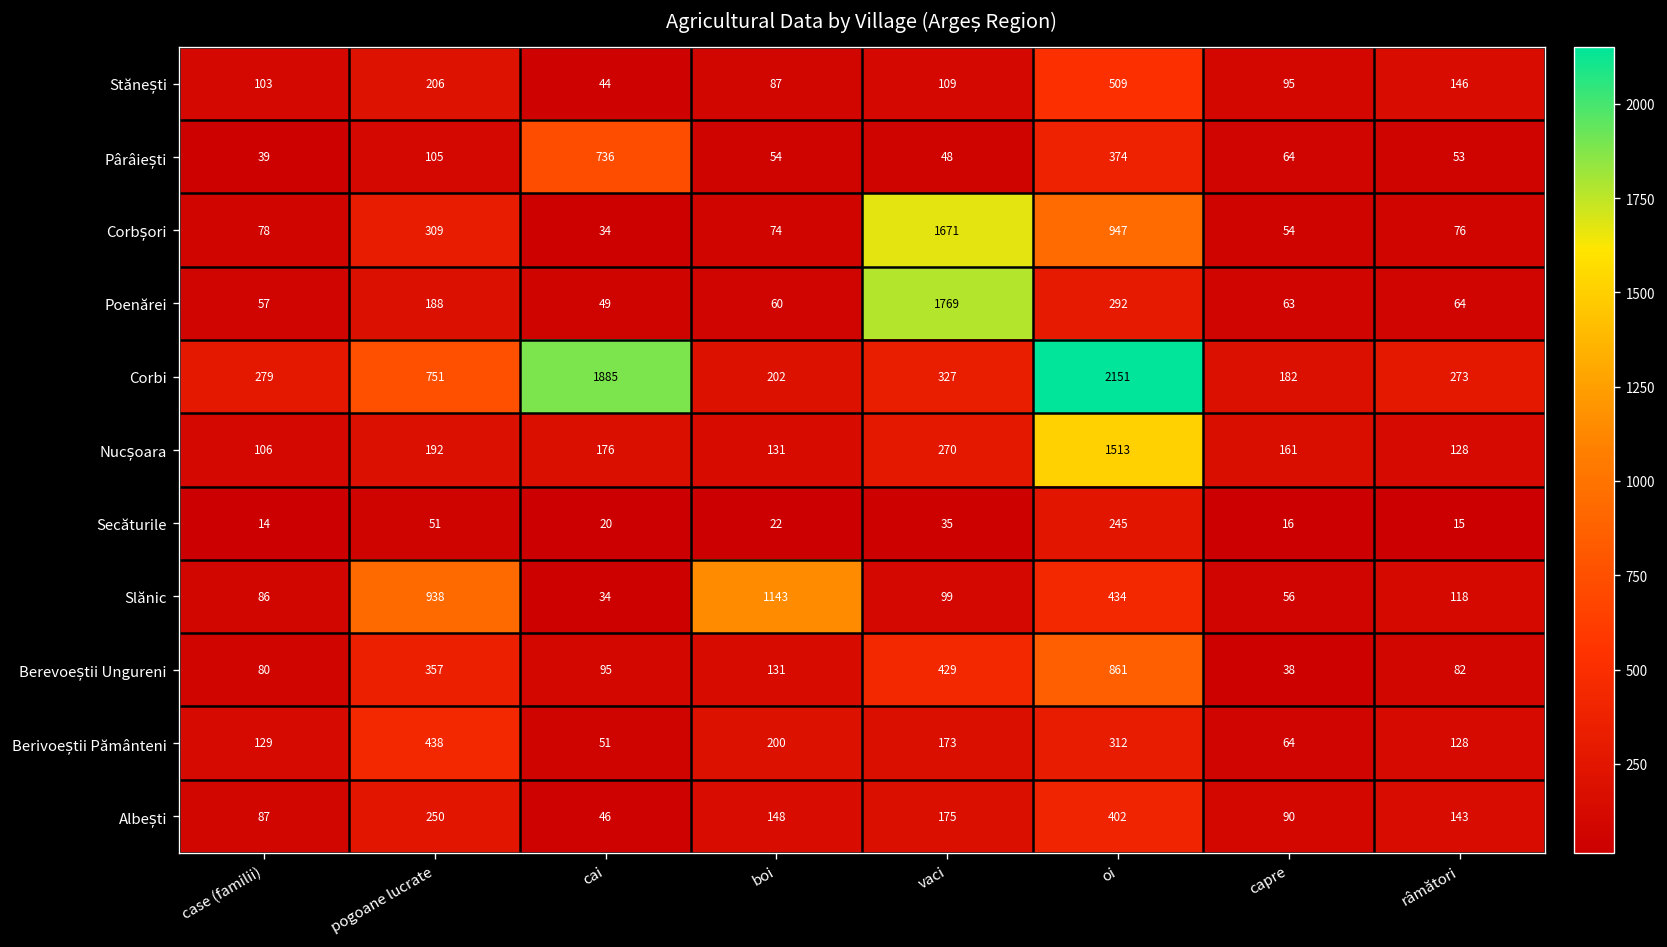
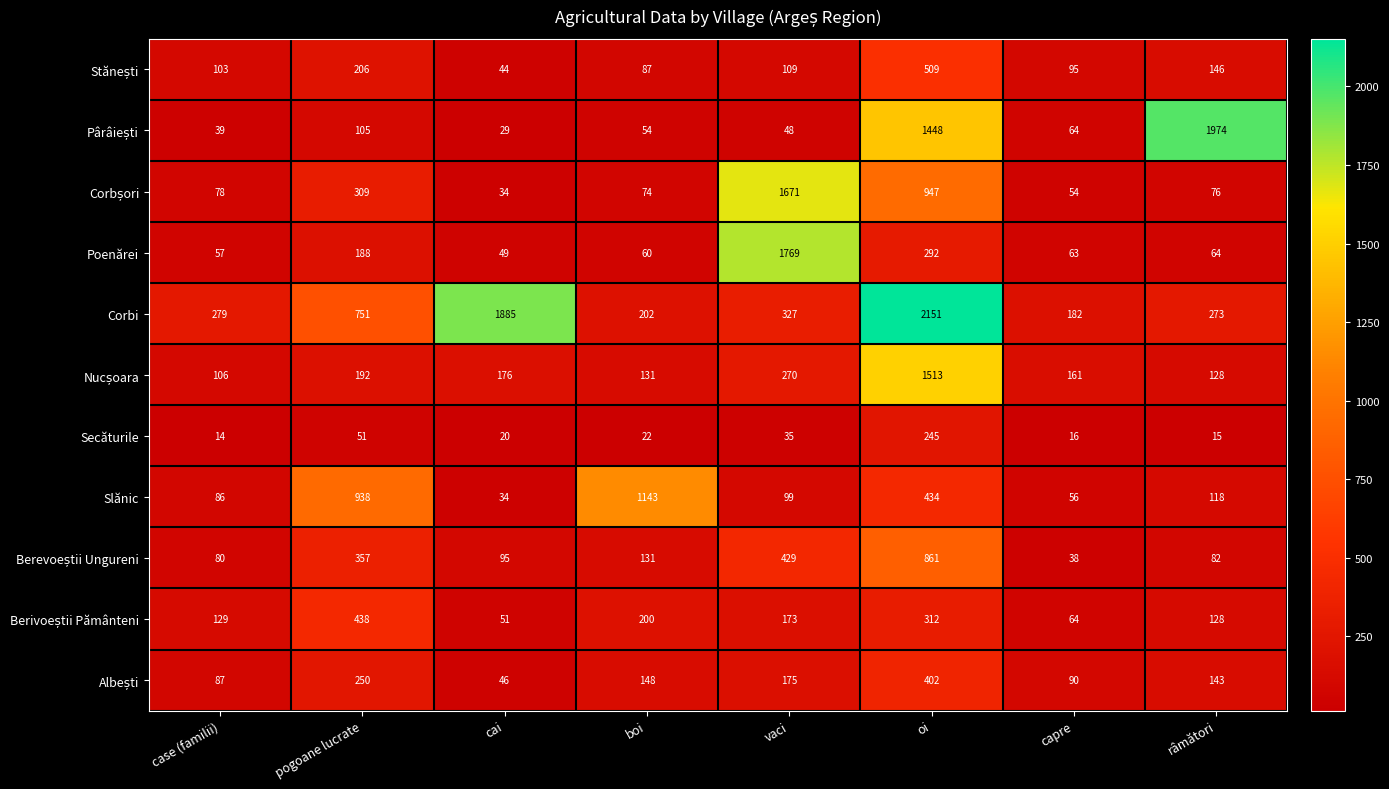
  {
    "Stănești": {
      "case (familii)": 103,
      "pogoane lucrate": 206,
      "cai": 44,
      "boi": 87,
      "vaci": 109,
      "oi": 509,
      "capre": 95,
      "râmători": 146
    },
    "Pârâiești": {
      "case (familii)": 39,
      "pogoane lucrate": 105,
-     "cai": 736,
+     "cai": 29,
      "boi": 54,
      "vaci": 48,
-     "oi": 374,
+     "oi": 1448,
      "capre": 64,
-     "râmători": 53
+     "râmători": 1974
    },
    "Corbșori": {
      "case (familii)": 78,
      "pogoane lucrate": 309,
      "cai": 34,
      "boi": 74,
      "vaci": 1671,
      "oi": 947,
      "capre": 54,
      "râmători": 76
    },
    "Poenărei": {
      "case (familii)": 57,
      "pogoane lucrate": 188,
      "cai": 49,
      "boi": 60,
      "vaci": 1769,
      "oi": 292,
      "capre": 63,
      "râmători": 64
    },
    "Corbi": {
      "case (familii)": 279,
      "pogoane lucrate": 751,
      "cai": 1885,
      "boi": 202,
      "vaci": 327,
      "oi": 2151,
      "capre": 182,
      "râmători": 273
    },
    "Nucșoara": {
      "case (familii)": 106,
      "pogoane lucrate": 192,
      "cai": 176,
      "boi": 131,
      "vaci": 270,
      "oi": 1513,
      "capre": 161,
      "râmători": 128
    },
    "Secăturile": {
      "case (familii)": 14,
      "pogoane lucrate": 51,
      "cai": 20,
      "boi": 22,
      "vaci": 35,
      "oi": 245,
      "capre": 16,
      "râmători": 15
    },
    "Slănic": {
      "case (familii)": 86,
      "pogoane lucrate": 938,
      "cai": 34,
      "boi": 1143,
      "vaci": 99,
      "oi": 434,
      "capre": 56,
      "râmători": 118
    },
    "Berevoeștii Ungureni": {
      "case (familii)": 80,
      "pogoane lucrate": 357,
      "cai": 95,
      "boi": 131,
      "vaci": 429,
      "oi": 861,
      "capre": 38,
      "râmători": 82
    },
    "Berivoeștii Pământeni": {
      "case (familii)": 129,
      "pogoane lucrate": 438,
      "cai": 51,
      "boi": 200,
      "vaci": 173,
      "oi": 312,
      "capre": 64,
      "râmători": 128
    },
    "Albești": {
      "case (familii)": 87,
      "pogoane lucrate": 250,
      "cai": 46,
      "boi": 148,
      "vaci": 175,
      "oi": 402,
      "capre": 90,
      "râmători": 143
    }
  }
